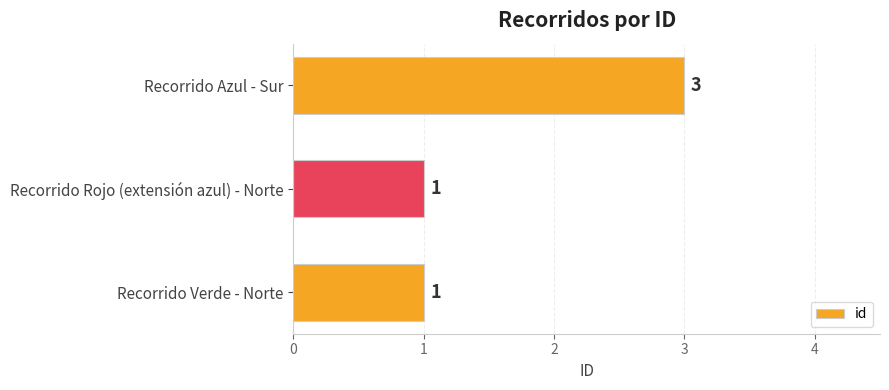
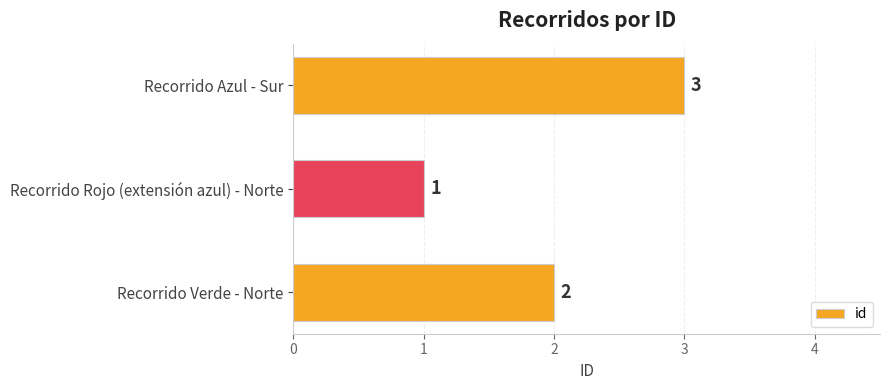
  {
    "Recorrido Azul - Sur": 3,
    "Recorrido Rojo (extensión azul) - Norte": 1,
-   "Recorrido Verde - Norte": 1
+   "Recorrido Verde - Norte": 2
  }
